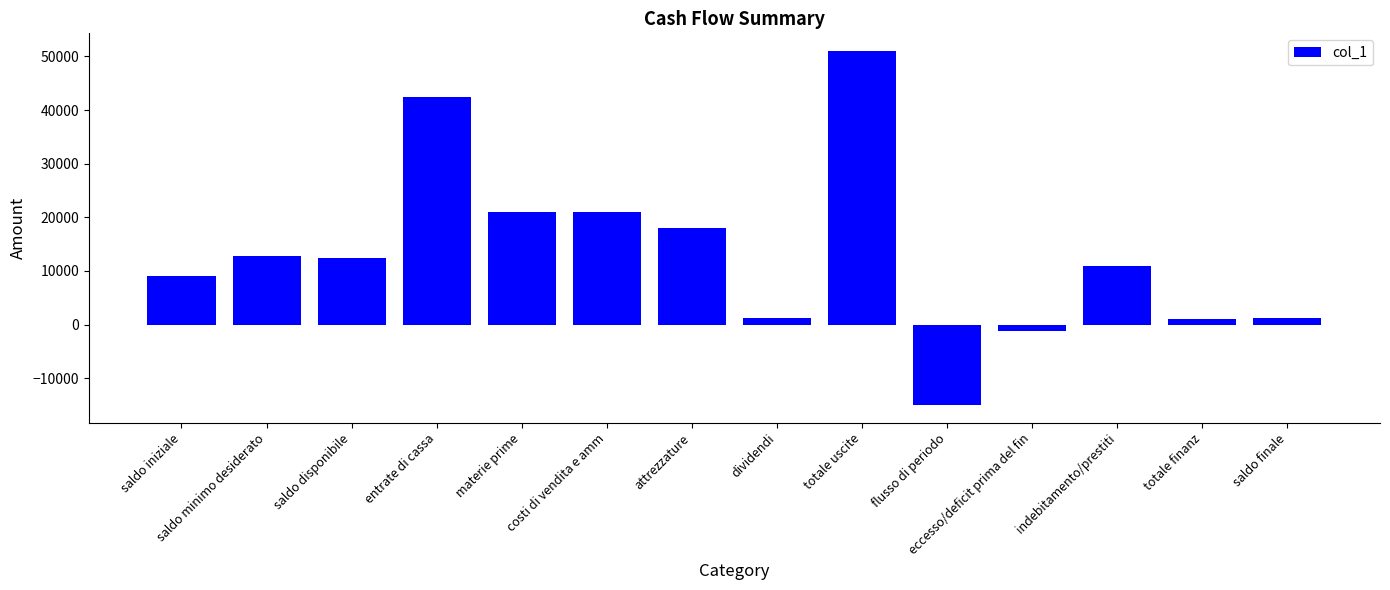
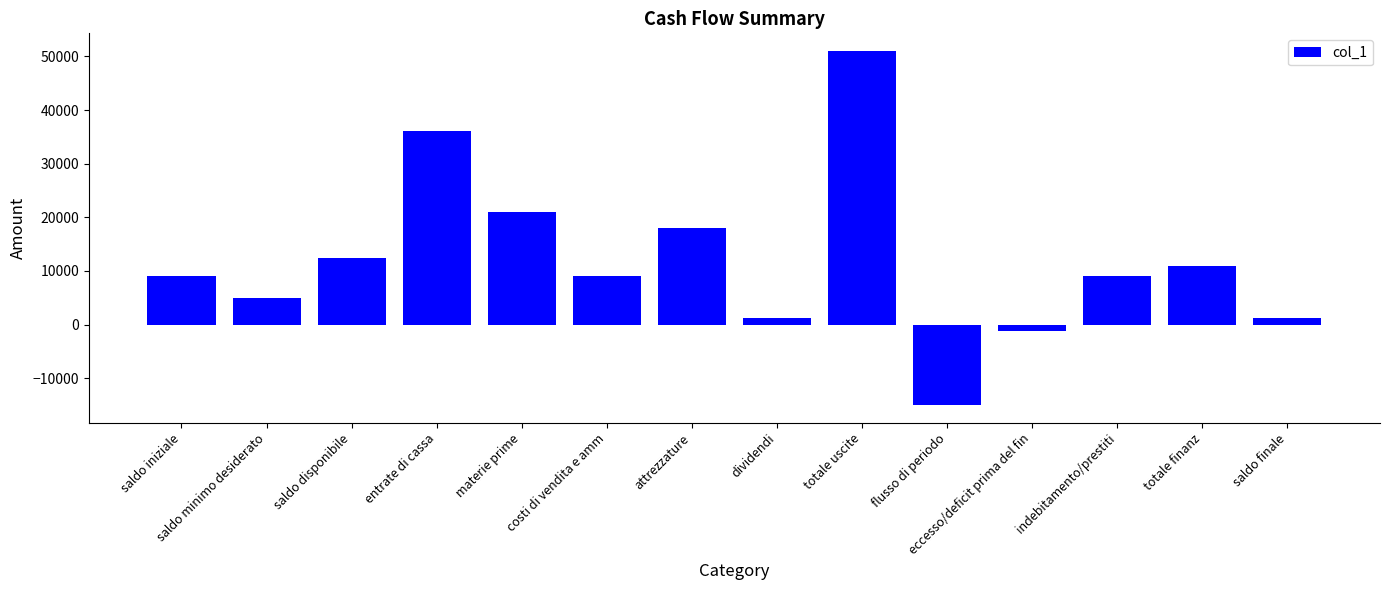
  {
    "saldo iniziale": 9000,
-   "saldo minimo desiderato": 13000,
+   "saldo minimo desiderato": 5000,
    "saldo disponibile": 12000,
-   "entrate di cassa": 42000,
+   "entrate di cassa": 36000,
    "materie prime": 21000,
-   "costi di vendita e amm": 21000,
+   "costi di vendita e amm": 9000,
    "attrezzature": 18000,
    "dividendi": 1000,
    "totale uscite": 51000,
    "flusso di periodo": -15000,
    "eccesso/deficit prima del fin": -1000,
-   "indebitamento/prestiti": 11000,
-   "totale finanz": 1000,
+   "indebitamento/prestiti": 9000,
+   "totale finanz": 11000,
    "saldo finale": 1000
  }
